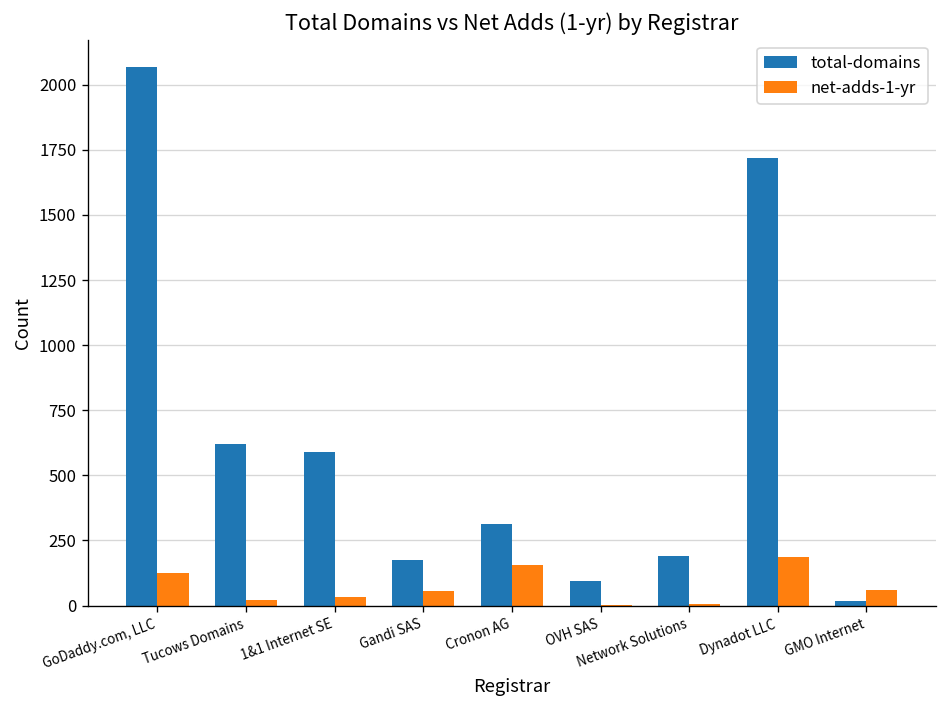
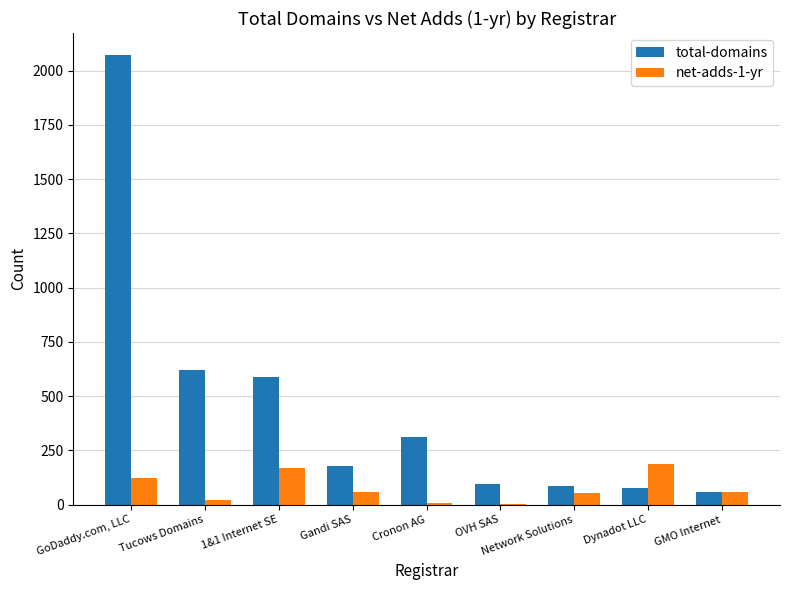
  {
    "total-domains": {
      "GoDaddy.com, LLC": 2070,
      "Tucows Domains": 620,
      "1&1 Internet SE": 590,
      "Gandi SAS": 180,
      "Cronon AG": 310,
      "OVH SAS": 100,
-     "Network Solutions": 190,
-     "Dynadot LLC": 1720,
-     "GMO Internet": 20
+     "Network Solutions": 80,
+     "Dynadot LLC": 80,
+     "GMO Internet": 60
    },
    "net-adds-1-yr": {
      "GoDaddy.com, LLC": 130,
      "Tucows Domains": 20,
-     "1&1 Internet SE": 30,
+     "1&1 Internet SE": 170,
      "Gandi SAS": 60,
-     "Cronon AG": 160,
-     "Network Solutions": 10,
+     "Cronon AG": 10,
+     "Network Solutions": 50,
      "Dynadot LLC": 190,
      "GMO Internet": 60
    }
  }
